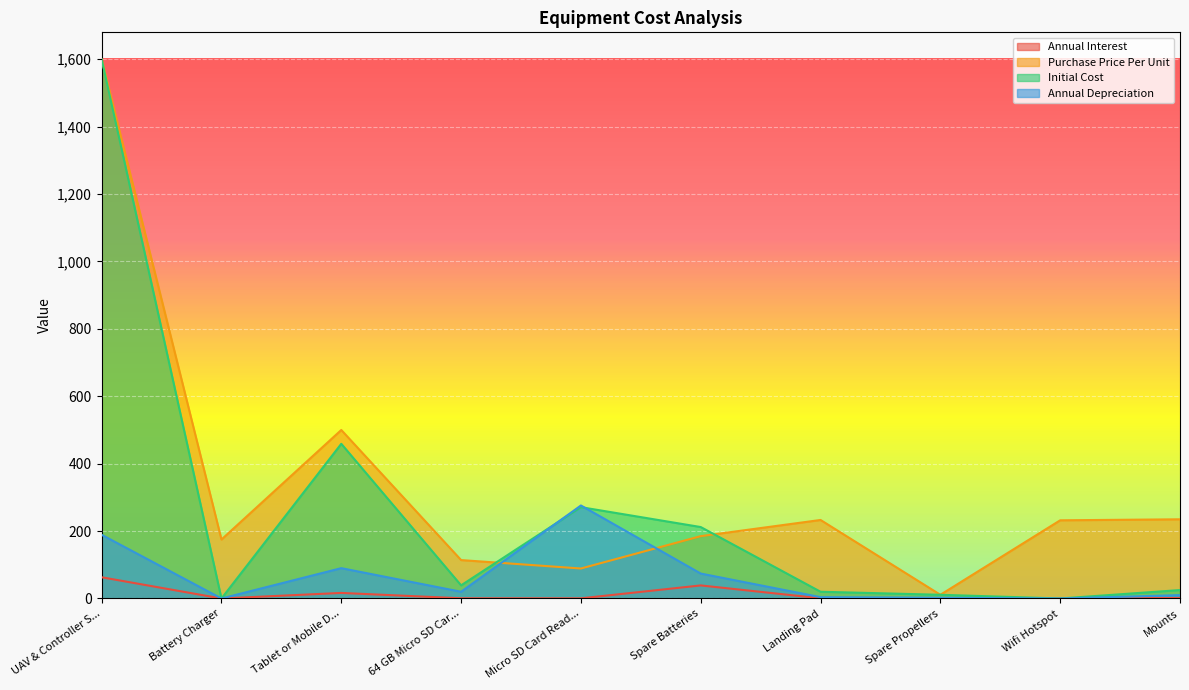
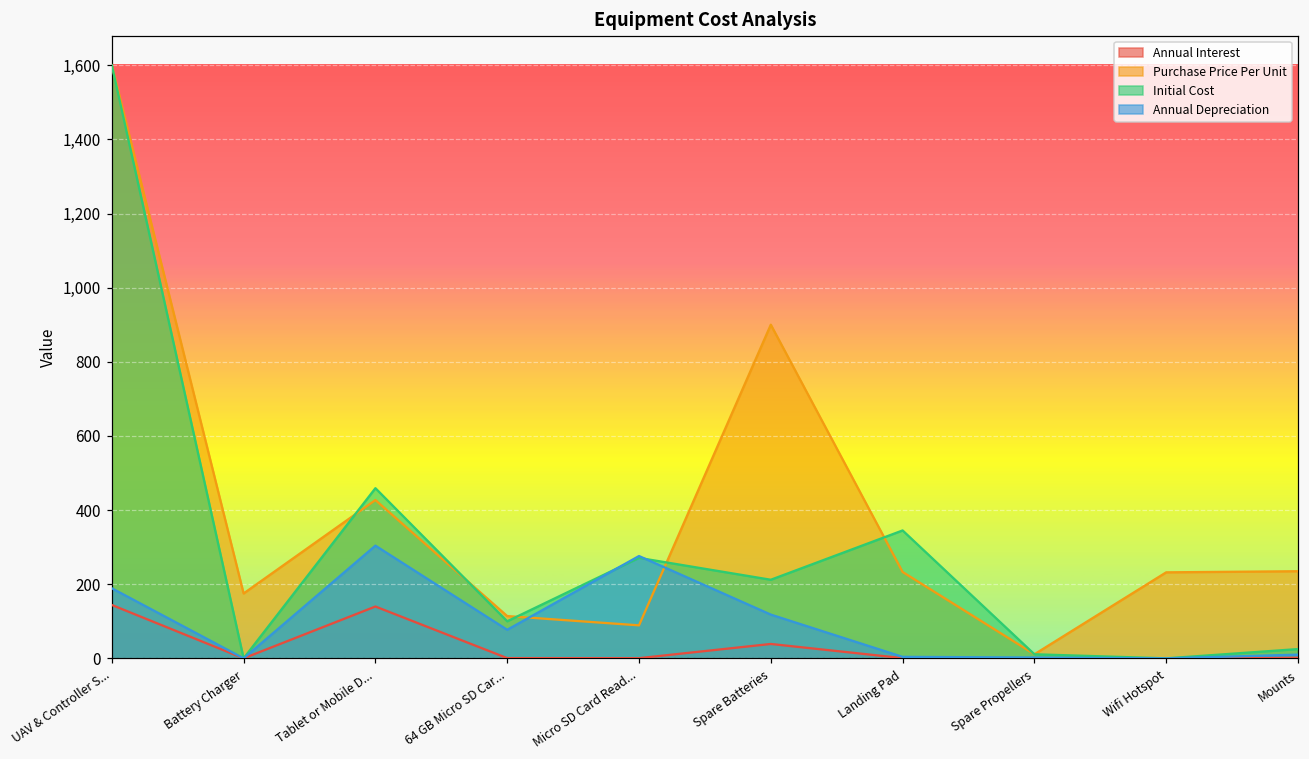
  {
    "Annual Interest": {
-     "UAV & Controller S...": 60,
-     "Tablet or Mobile D...": 20,
+     "UAV & Controller S...": 140,
+     "Tablet or Mobile D...": 140,
      "64 GB Micro SD Car...": 0,
      "Micro SD Card Read...": 0,
      "Spare Batteries": 40,
      "Mounts": 0
    },
    "Purchase Price Per Unit": {
      "Battery Charger": 180,
-     "Tablet or Mobile D...": 500,
+     "Tablet or Mobile D...": 430,
      "64 GB Micro SD Car...": 110,
      "Micro SD Card Read...": 90,
-     "Spare Batteries": 190,
+     "Spare Batteries": 900,
      "Landing Pad": 230,
      "Wifi Hotspot": 230,
      "Mounts": 240
    },
    "Initial Cost": {
      "Tablet or Mobile D...": 460,
-     "64 GB Micro SD Car...": 40,
+     "64 GB Micro SD Car...": 100,
      "Spare Batteries": 210,
-     "Landing Pad": 20,
+     "Landing Pad": 350,
      "Mounts": 30
    },
    "Annual Depreciation": {
      "UAV & Controller S...": 190,
-     "Tablet or Mobile D...": 90,
-     "64 GB Micro SD Car...": 20,
-     "Spare Batteries": 70,
+     "Tablet or Mobile D...": 300,
+     "64 GB Micro SD Car...": 80,
+     "Spare Batteries": 120,
      "Mounts": 10
    }
  }
